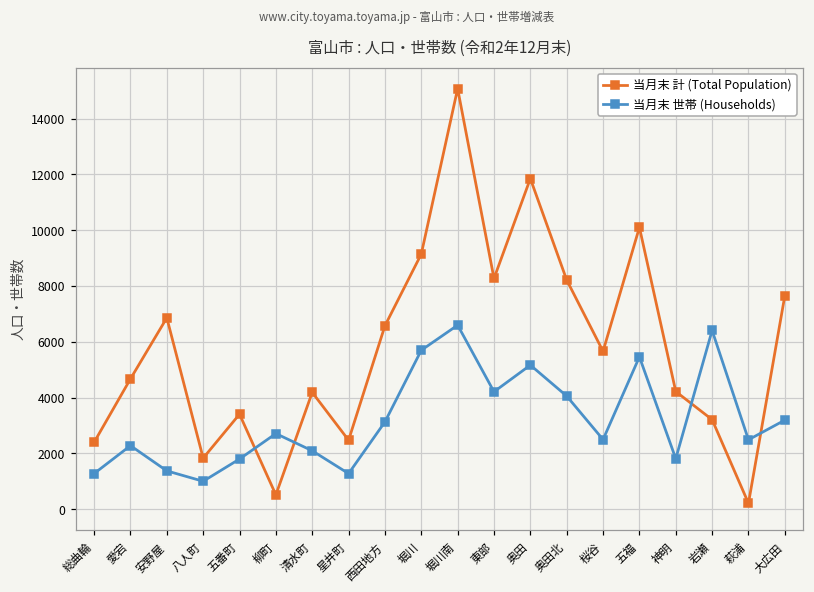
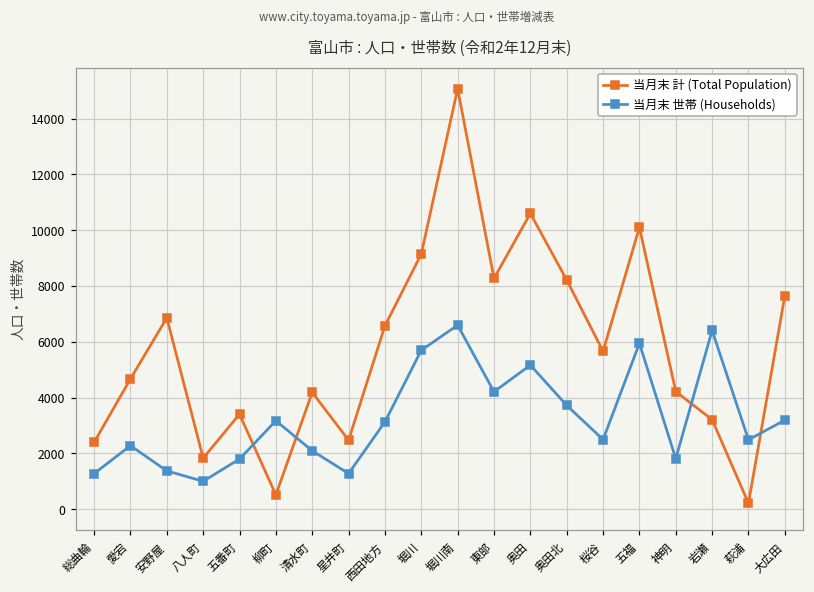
  {
    "当月末 計 (Total Population)": {
      "総曲輪": 2400,
      "愛宕": 4700,
      "安野屋": 6900,
      "八人町": 1800,
      "五番町": 3400,
      "柳町": 500,
      "清水町": 4200,
      "星井町": 2500,
      "西田地方": 6600,
      "堀川": 9100,
      "堀川南": 15100,
      "東部": 8300,
-     "奥田": 11900,
+     "奥田": 10600,
      "奥田北": 8200,
      "桜谷": 5700,
      "五福": 10100,
      "神明": 4200,
      "岩瀬": 3200,
      "萩浦": 200,
      "大広田": 7700
    },
    "当月末 世帯 (Households)": {
      "総曲輪": 1300,
      "愛宕": 2300,
      "安野屋": 1400,
      "八人町": 1000,
      "五番町": 1800,
-     "柳町": 2700,
+     "柳町": 3200,
      "清水町": 2100,
      "星井町": 1300,
      "西田地方": 3100,
      "堀川": 5700,
      "堀川南": 6600,
      "東部": 4200,
      "奥田": 5200,
-     "奥田北": 4100,
+     "奥田北": 3700,
      "桜谷": 2500,
-     "五福": 5500,
+     "五福": 5900,
      "神明": 1800,
      "岩瀬": 6400,
      "萩浦": 2500,
      "大広田": 3200
    }
  }
